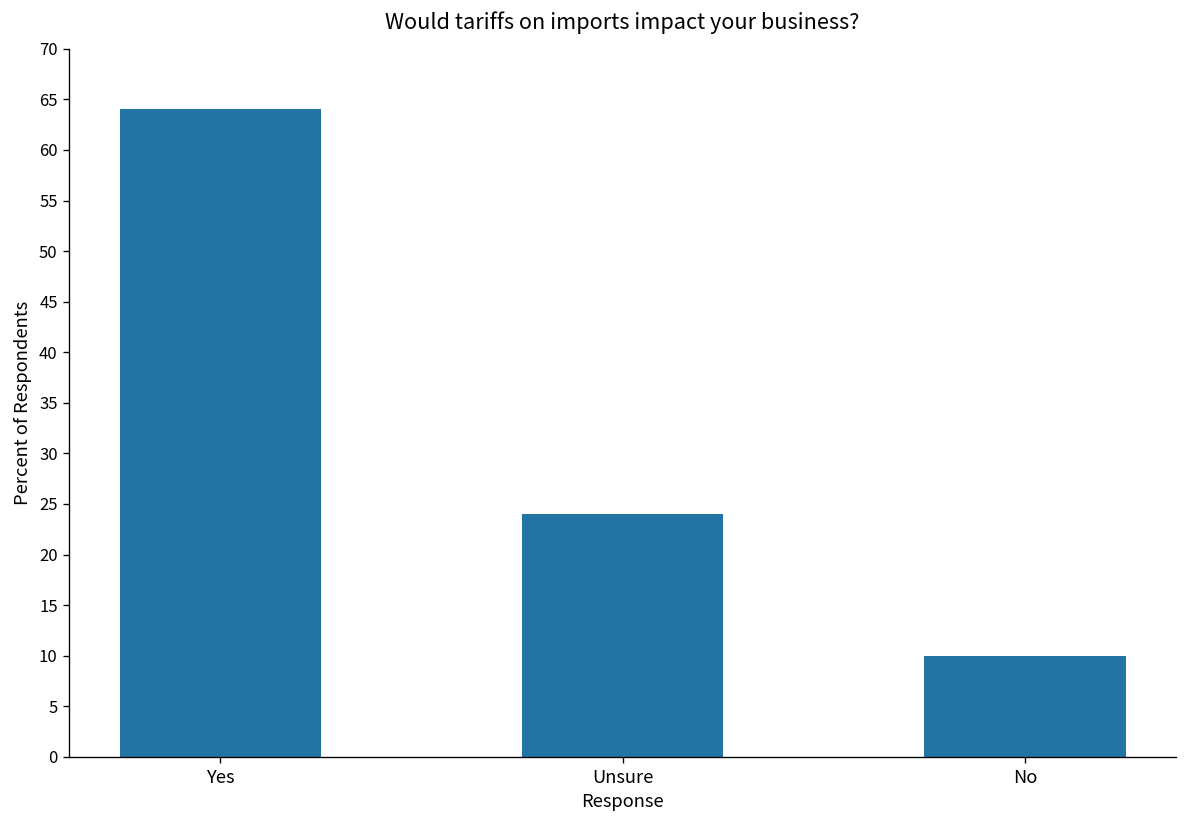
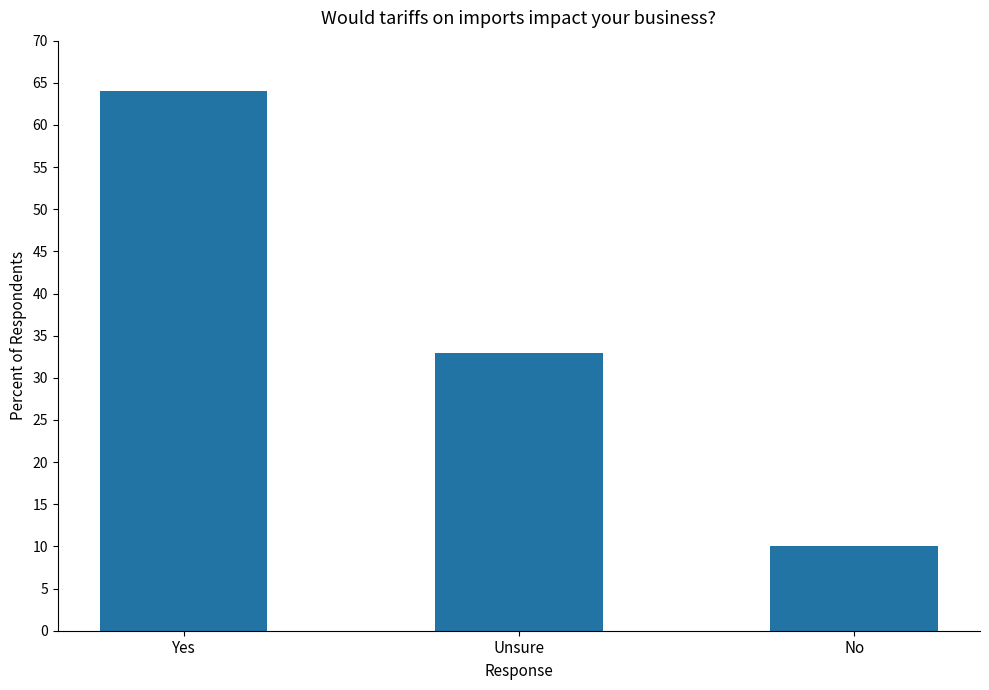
  {
    "Yes": 64,
-   "Unsure": 24,
+   "Unsure": 33,
    "No": 10
  }
